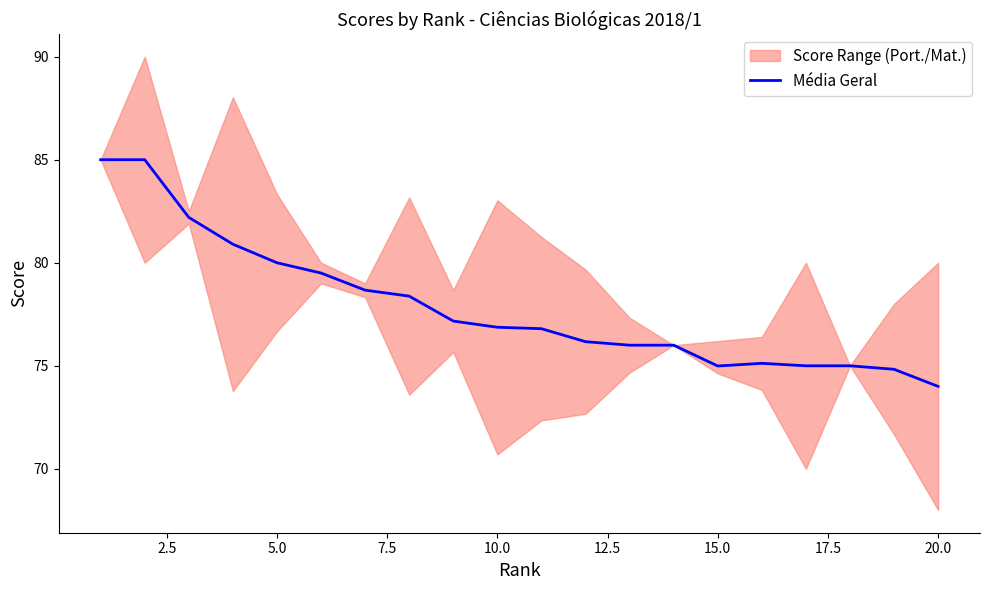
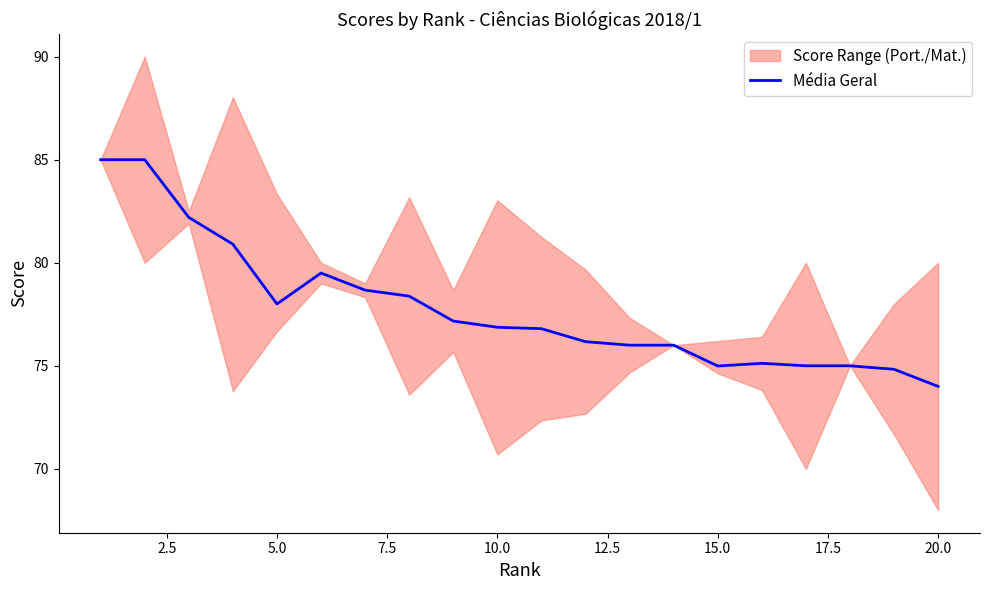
  {
    "Média Geral": {
-     "5.0": 80,
+     "5.0": 78,
      "10.0": 76.9,
      "15.0": 75,
      "20.0": 74
    }
  }
